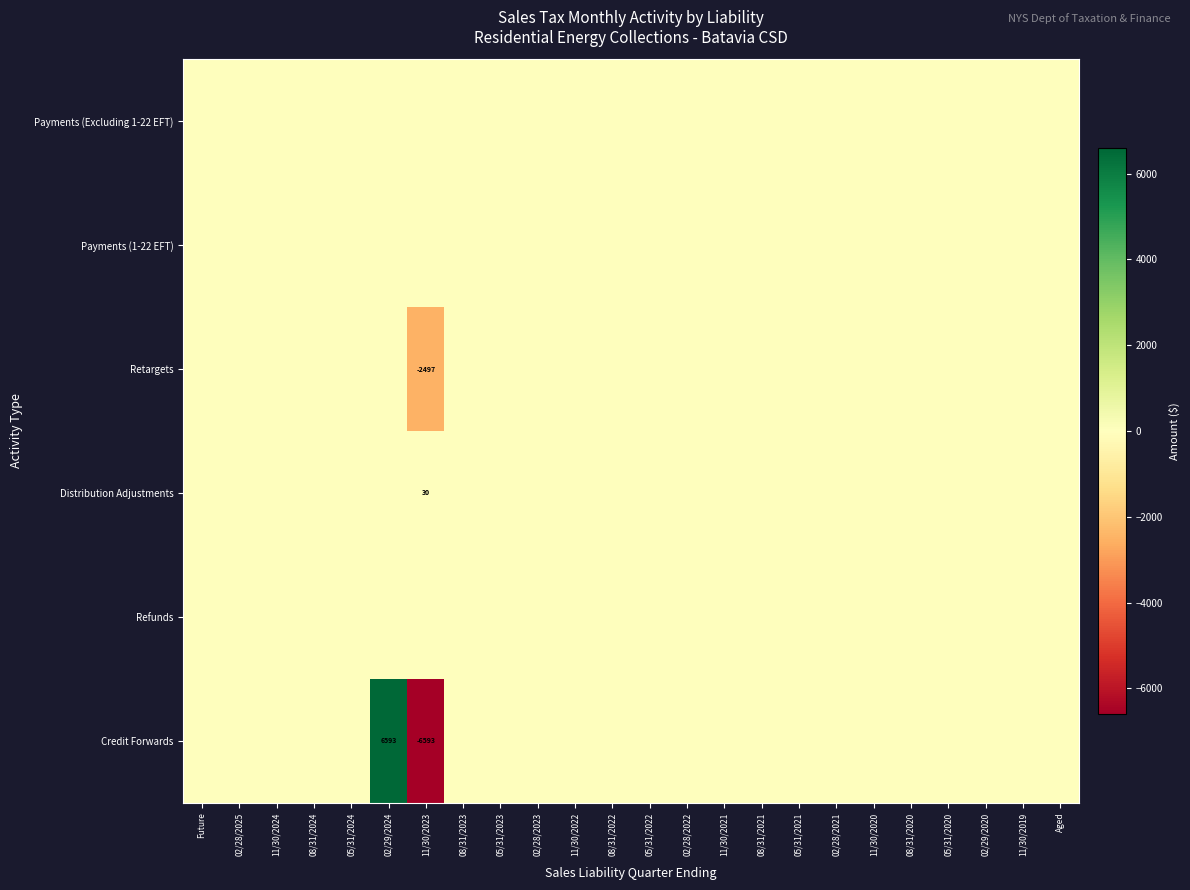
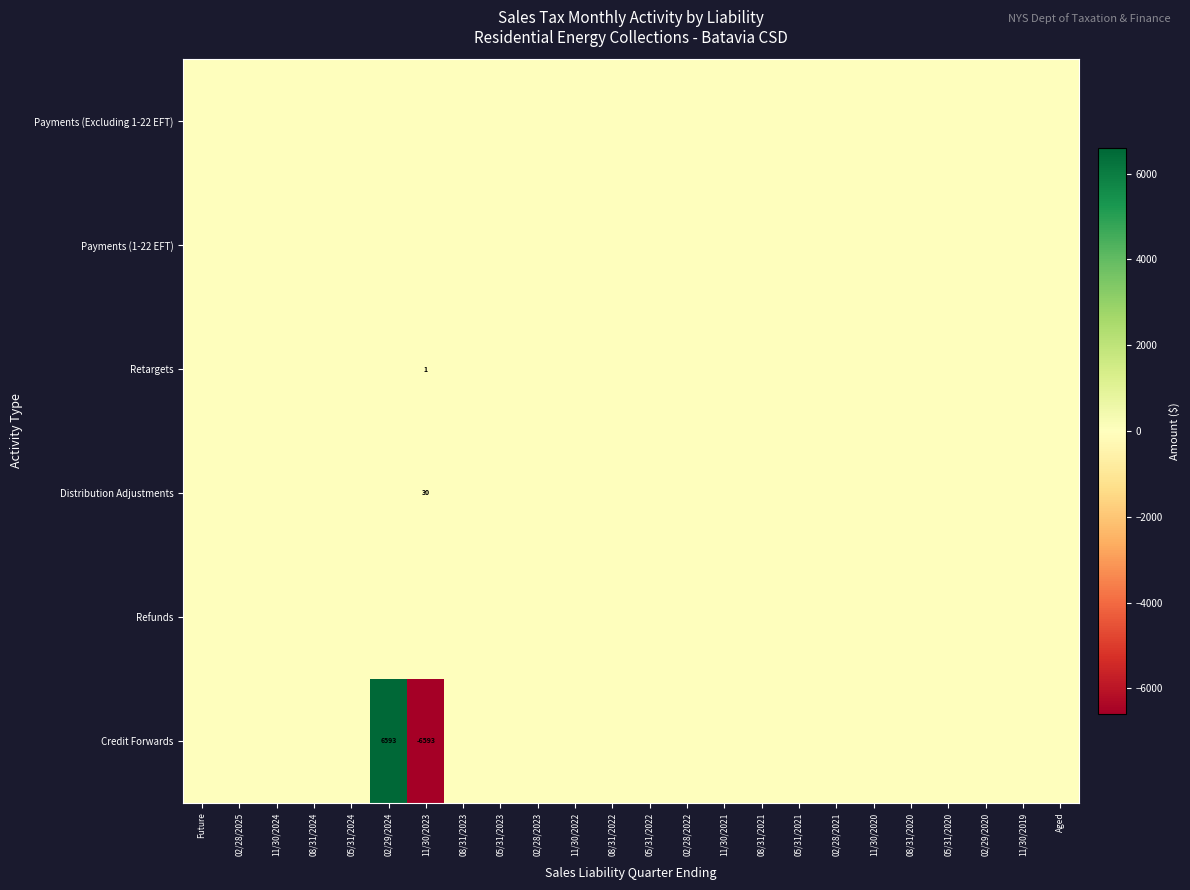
  {
    "Retargets": {
-     "11/30/2023": -2497
+     "11/30/2023": 1
    },
    "Distribution Adjustments": {
      "11/30/2023": 30
    },
    "Credit Forwards": {
      "02/29/2024": 6593,
      "11/30/2023": -6593
    }
  }
